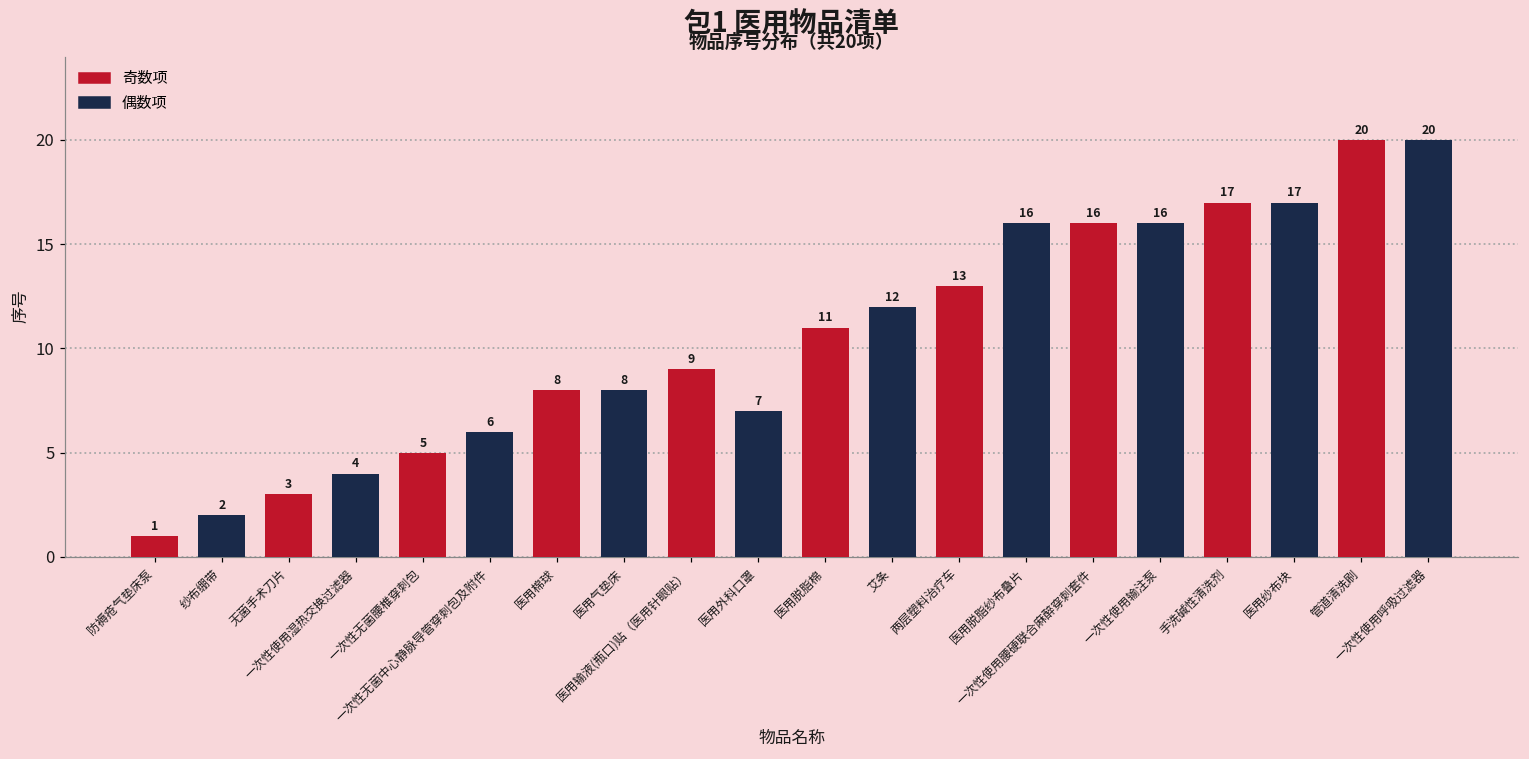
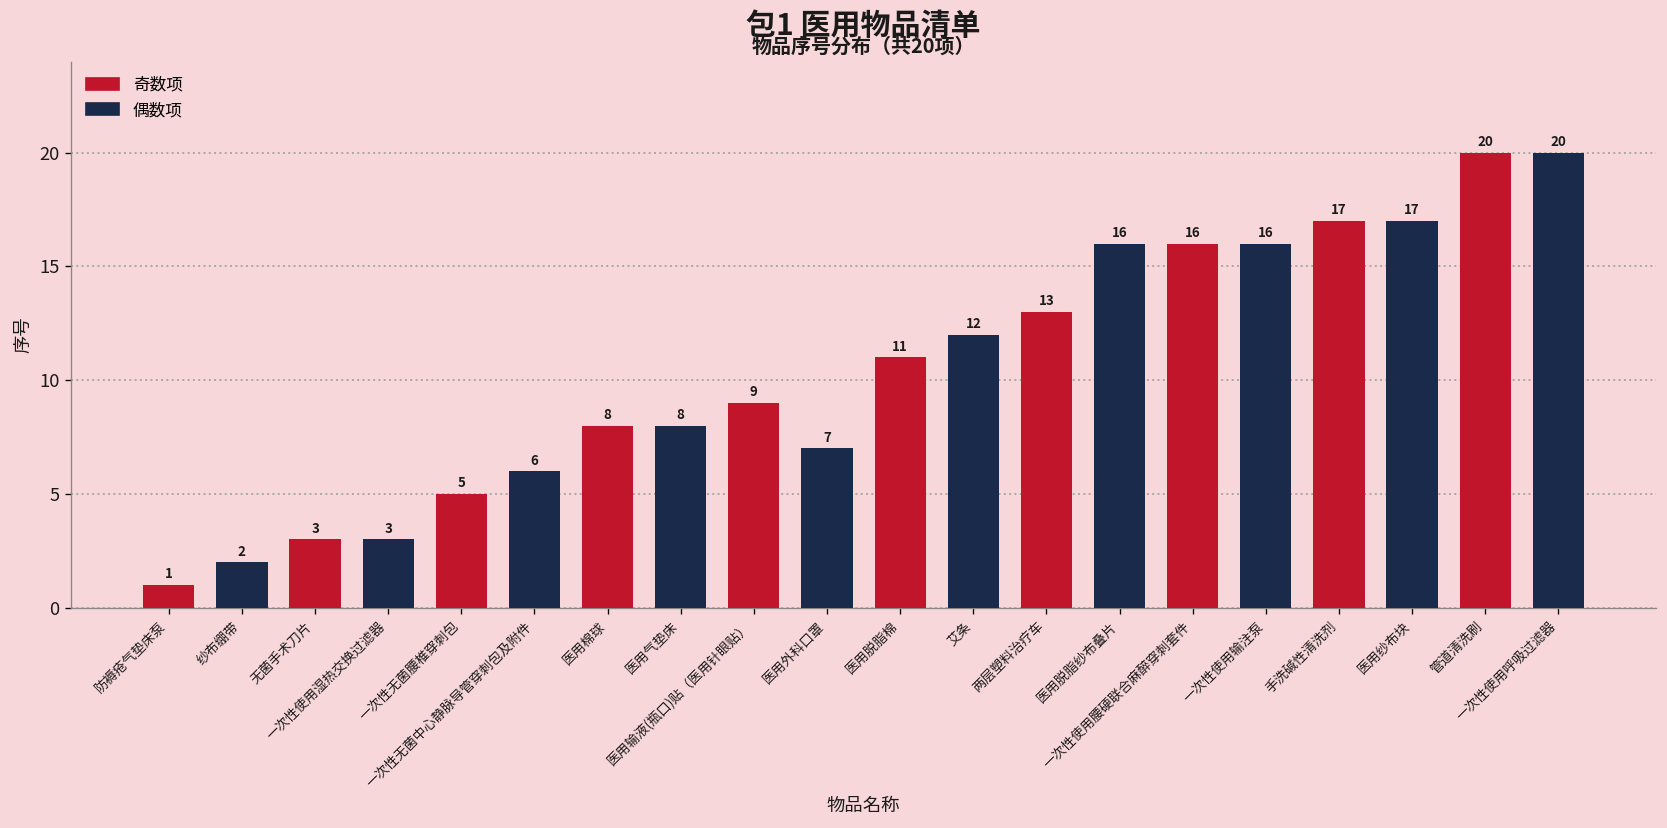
  {
    "防褥疮气垫床泵": 1,
    "纱布绷带": 2,
    "无菌手术刀片": 3,
-   "一次性使用湿热交换过滤器": 4,
+   "一次性使用湿热交换过滤器": 3,
    "一次性无菌腰椎穿刺包": 5,
    "一次性无菌中心静脉导管穿刺包及附件": 6,
    "医用棉球": 8,
    "医用气垫床": 8,
    "医用输液(瓶口)贴（医用针眼贴）": 9,
    "医用外科口罩": 7,
    "医用脱脂棉": 11,
    "艾条": 12,
    "两层塑料治疗车": 13,
    "医用脱脂纱布叠片": 16,
    "一次性使用腰硬联合麻醉穿刺套件": 16,
    "一次性使用输注泵": 16,
    "手洗碱性清洗剂": 17,
    "医用纱布块": 17,
    "管道清洗刷": 20,
    "一次性使用呼吸过滤器": 20
  }
